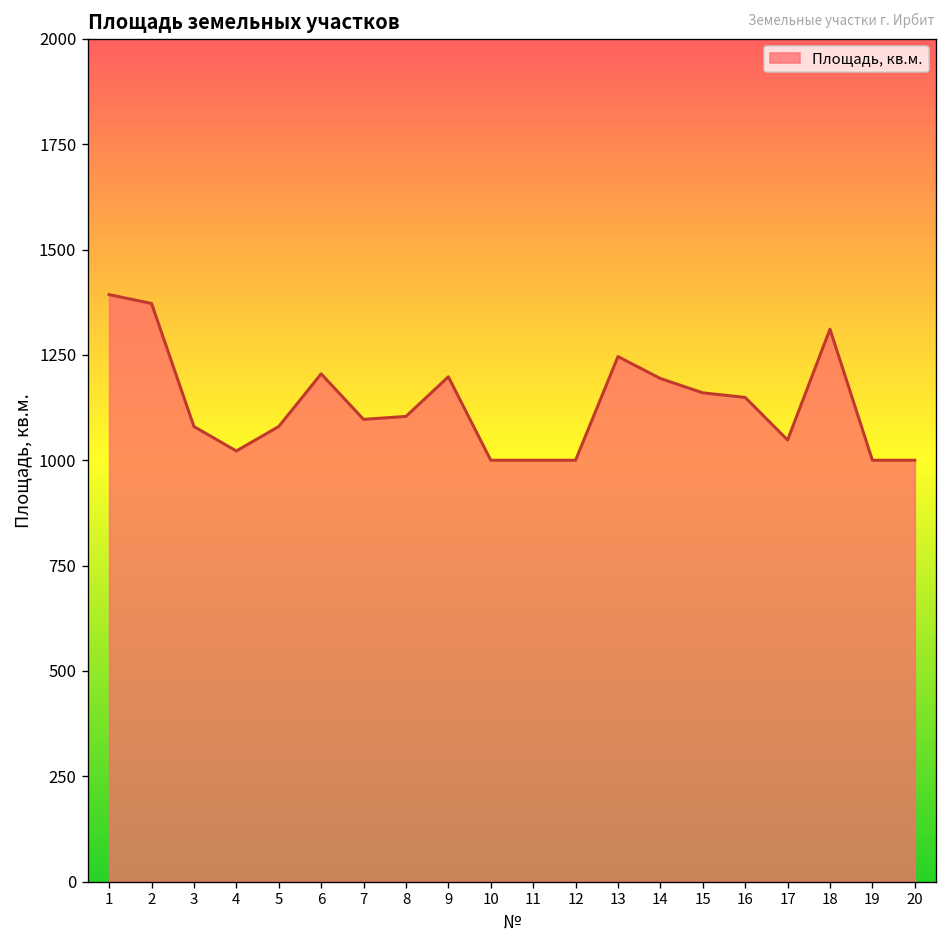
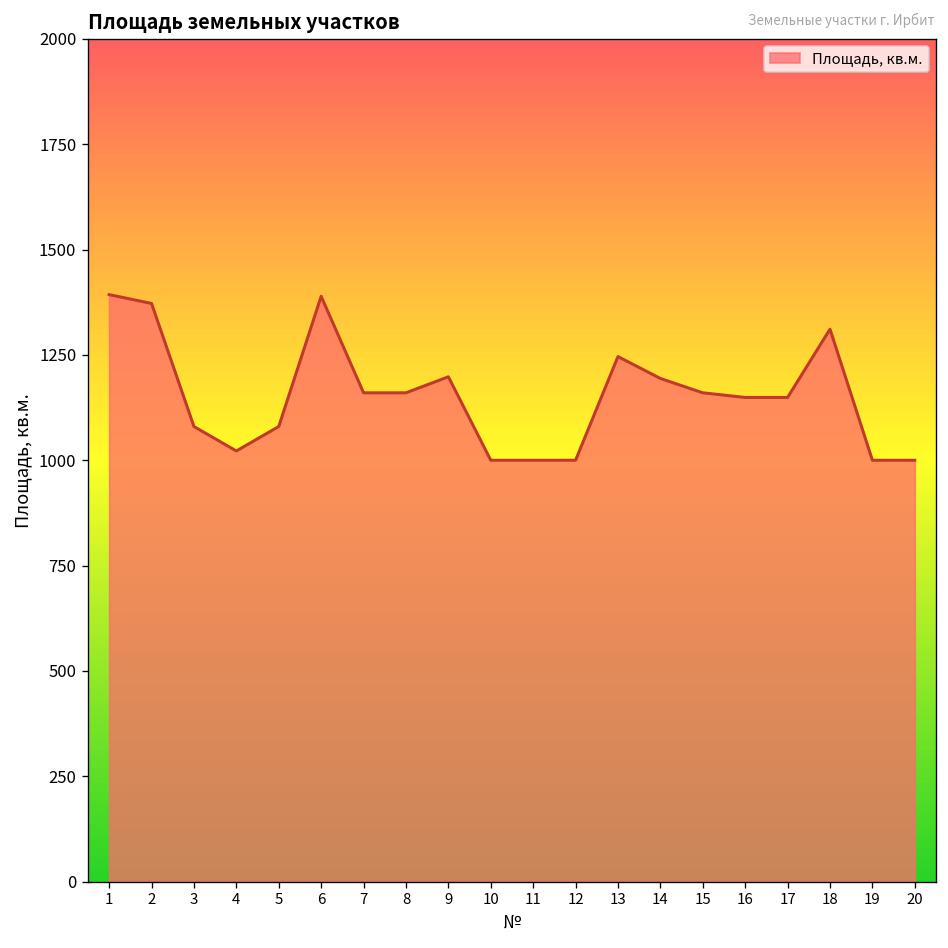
  {
    "1": 1390,
    "2": 1370,
    "3": 1080,
    "4": 1020,
    "5": 1080,
-   "6": 1210,
-   "7": 1100,
-   "8": 1100,
+   "6": 1390,
+   "7": 1160,
+   "8": 1160,
    "9": 1200,
    "10": 1000,
    "11": 1000,
    "12": 1000,
    "13": 1250,
    "14": 1190,
    "15": 1160,
    "16": 1150,
-   "17": 1050,
+   "17": 1150,
    "18": 1310,
    "19": 1000,
    "20": 1000
  }
